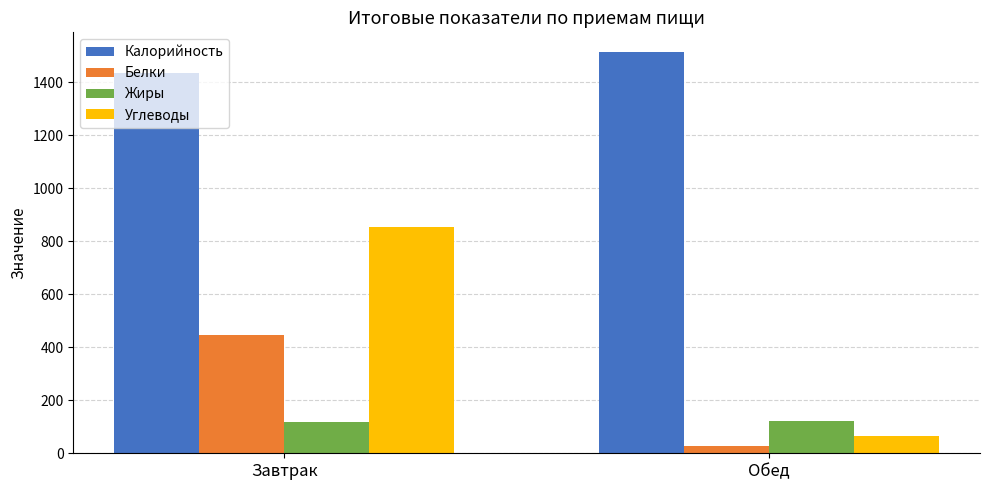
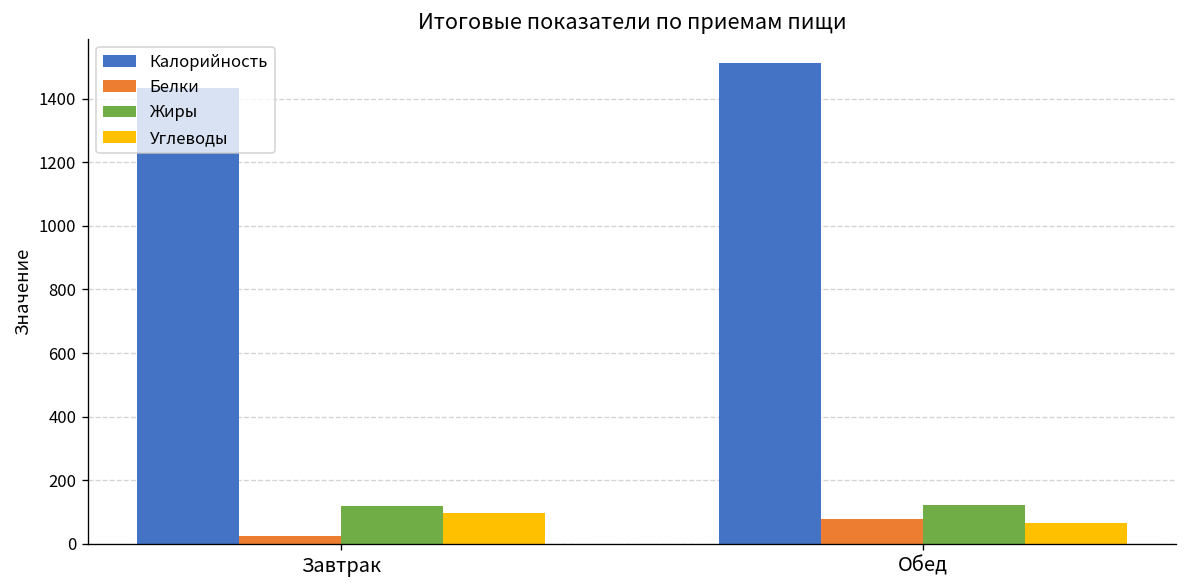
  {
    "Калорийность": {
      "Обед": 1510
    },
    "Белки": {
-     "Завтрак": 450,
-     "Обед": 30
+     "Завтрак": 20,
+     "Обед": 80
    },
    "Жиры": {
      "Завтрак": 120,
      "Обед": 120
    },
    "Углеводы": {
-     "Завтрак": 850,
+     "Завтрак": 100,
      "Обед": 70
    }
  }
